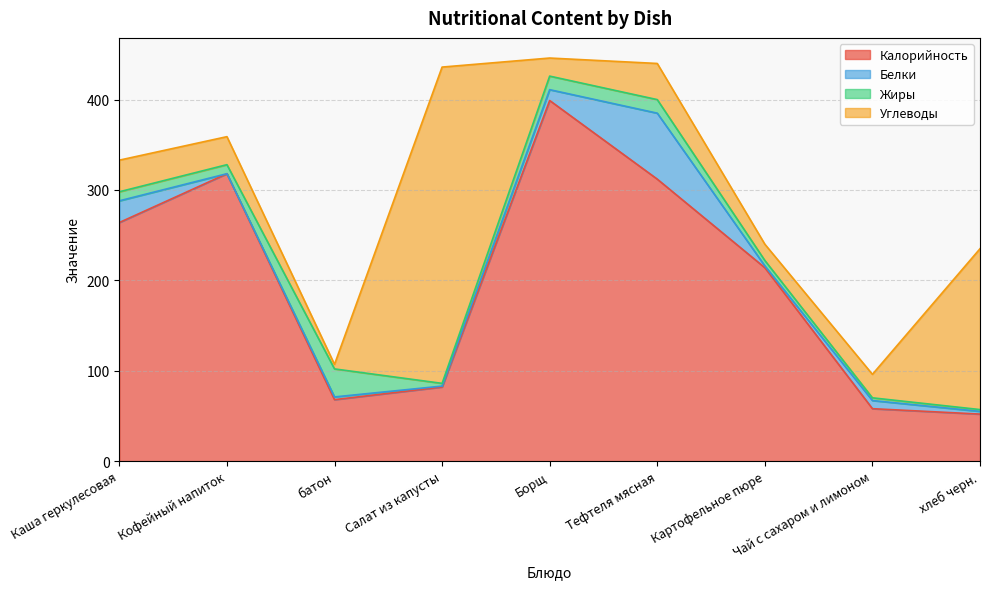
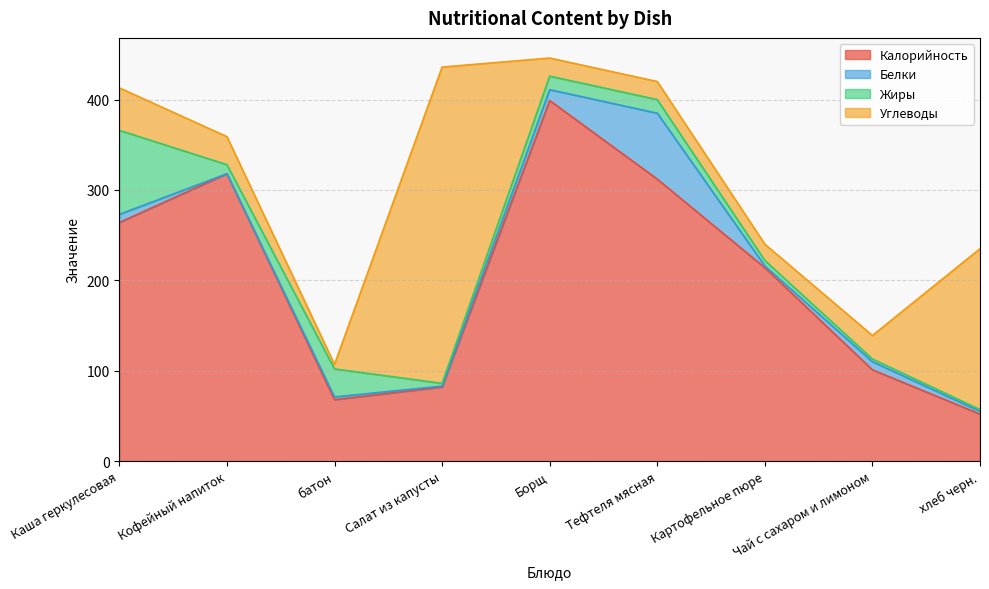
  {
    "Калорийность": {
      "Каша геркулесовая": 260,
      "батон": 70,
      "Борщ": 400,
      "Тефтеля мясная": 310,
-     "Чай с сахаром и лимоном": 60,
+     "Чай с сахаром и лимоном": 100,
      "хлеб черн.": 50
    },
    "Белки": {
-     "Каша геркулесовая": 20,
+     "Каша геркулесовая": 10,
      "батон": 0,
      "Борщ": 10,
      "Тефтеля мясная": 70,
      "Чай с сахаром и лимоном": 10
    },
    "Жиры": {
-     "Каша геркулесовая": 10,
+     "Каша геркулесовая": 90,
      "Кофейный напиток": 10,
      "батон": 30,
      "Салат из капусты": 0,
      "Борщ": 20,
      "Тефтеля мясная": 20,
      "Картофельное пюре": 10,
      "Чай с сахаром и лимоном": 0
    },
    "Углеводы": {
-     "Каша геркулесовая": 40,
+     "Каша геркулесовая": 50,
      "Кофейный напиток": 30,
      "батон": 10,
      "Салат из капусты": 350,
      "Борщ": 20,
-     "Тефтеля мясная": 40,
+     "Тефтеля мясная": 20,
      "Картофельное пюре": 20,
      "Чай с сахаром и лимоном": 30,
      "хлеб черн.": 180
    }
  }
